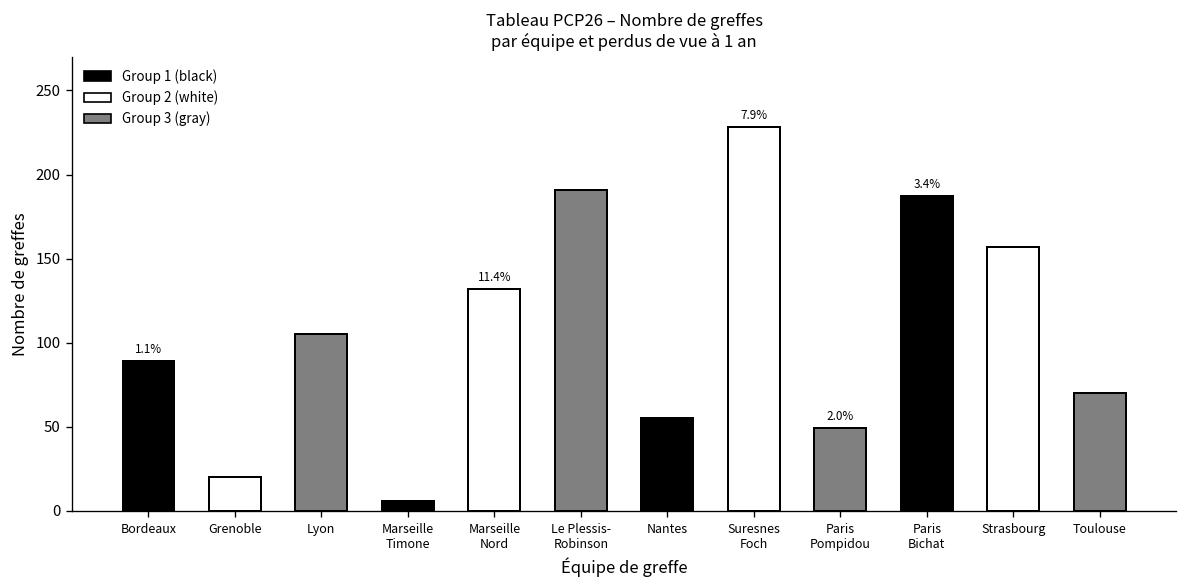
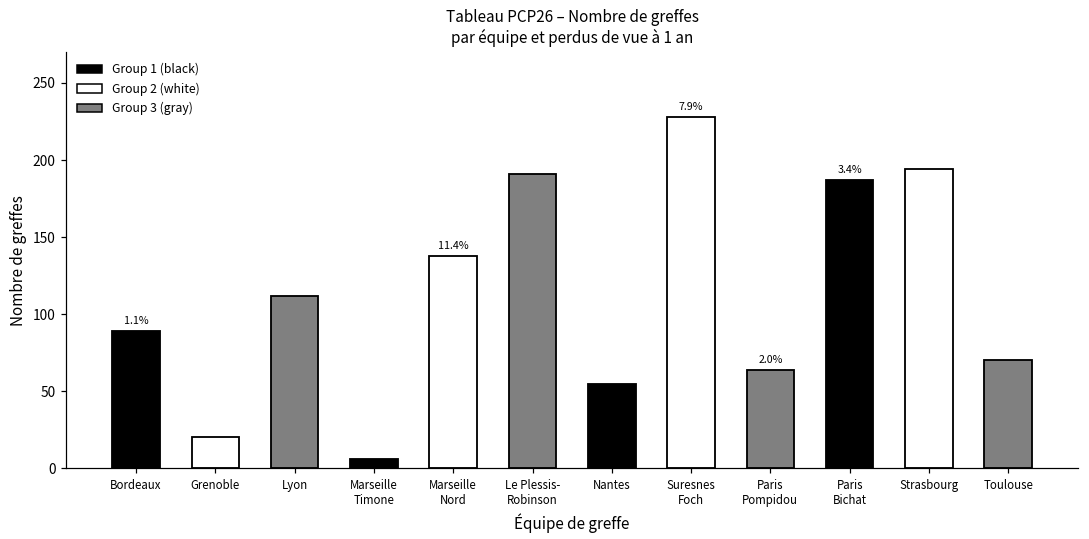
  {
    "Grenoble": 20,
-   "Lyon": 105,
+   "Lyon": 112,
    "Marseille Timone": 6,
-   "Marseille Nord": 132,
+   "Marseille Nord": 138,
    "Le Plessis- Robinson": 191,
    "Nantes": 55,
-   "Paris Pompidou": 49,
-   "Strasbourg": 157,
+   "Paris Pompidou": 64,
+   "Strasbourg": 194,
    "Toulouse": 70
  }
